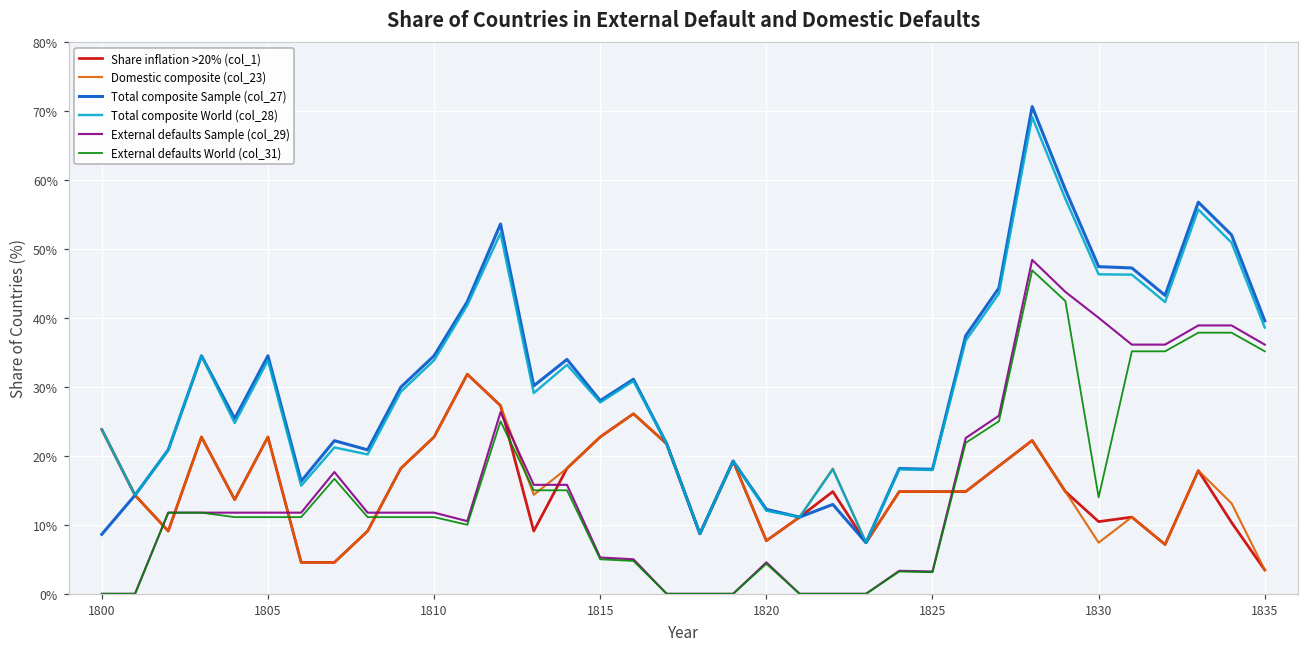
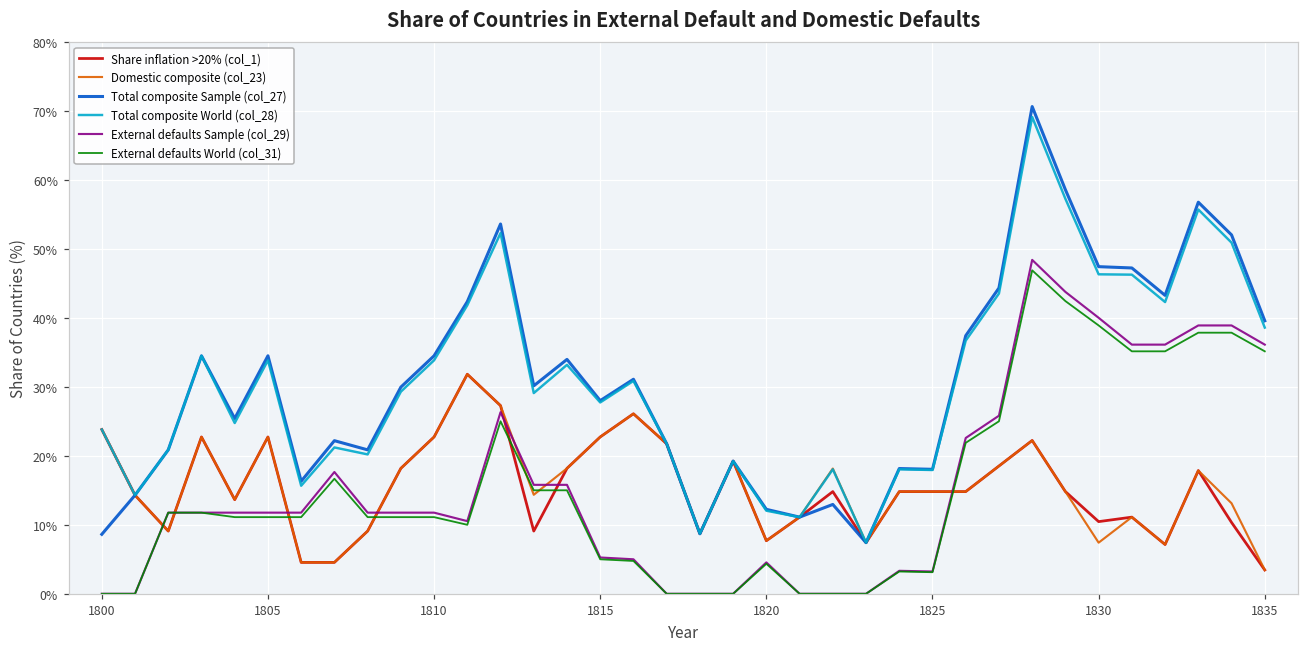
  {
    "Share inflation >20% (col_1)": {
      "1830": "10%"
    },
    "Domestic composite (col_23)": {
      "1830": "7%"
    },
    "Total composite Sample (col_27)": {
      "1800": "9%",
      "1805": "34%",
      "1810": "34%",
      "1830": "47%",
      "1835": "40%"
    },
    "Total composite World (col_28)": {
      "1805": "34%",
      "1810": "34%",
      "1830": "46%",
      "1835": "39%"
    },
    "External defaults Sample (col_29)": {
      "1805": "12%",
      "1810": "12%",
      "1830": "40%",
      "1835": "36%"
    },
    "External defaults World (col_31)": {
      "1805": "11%",
      "1810": "11%",
-     "1830": "14%",
+     "1830": "39%",
      "1835": "35%"
    }
  }
